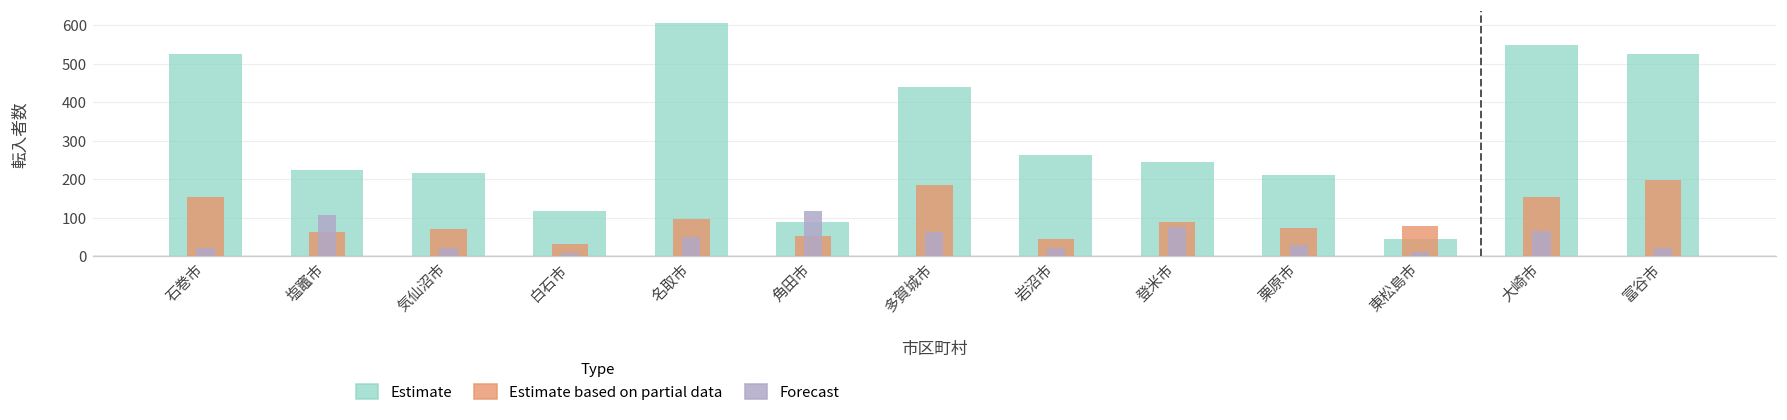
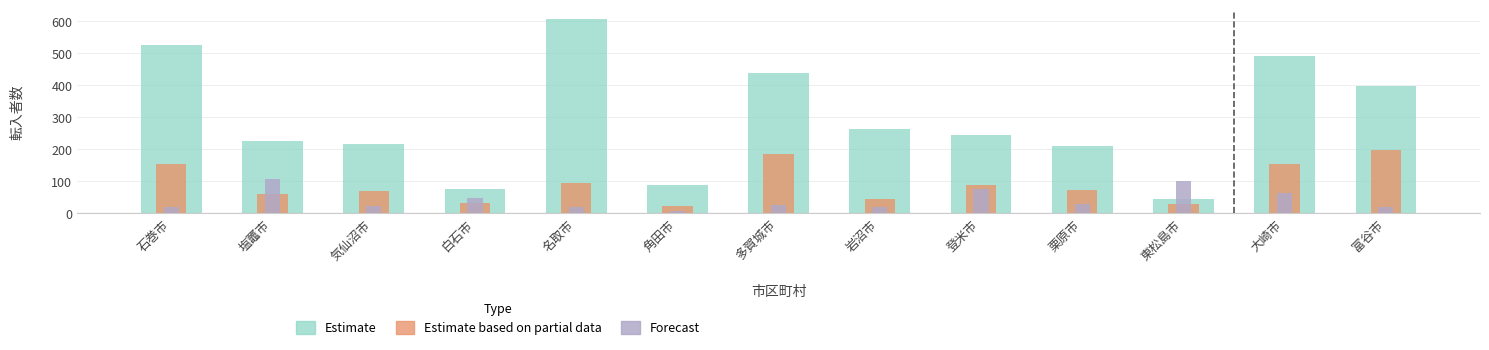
  {
    "Estimate": {
      "石巻市": 530,
      "塩竈市": 230,
      "気仙沼市": 220,
-     "白石市": 120,
+     "白石市": 80,
      "名取市": 610,
      "多賀城市": 440,
      "岩沼市": 260,
      "登米市": 250,
      "栗原市": 210,
-     "大崎市": 550,
-     "富谷市": 530
+     "大崎市": 490,
+     "富谷市": 400
    },
    "Estimate based on partial data": {
-     "角田市": 50,
-     "東松島市": 80
+     "角田市": 20,
+     "東松島市": 30
    },
    "Forecast": {
-     "白石市": 10,
-     "名取市": 50,
-     "角田市": 120,
-     "多賀城市": 60,
-     "東松島市": 10
+     "白石市": 50,
+     "名取市": 20,
+     "角田市": 10,
+     "多賀城市": 30,
+     "東松島市": 100
    }
  }
